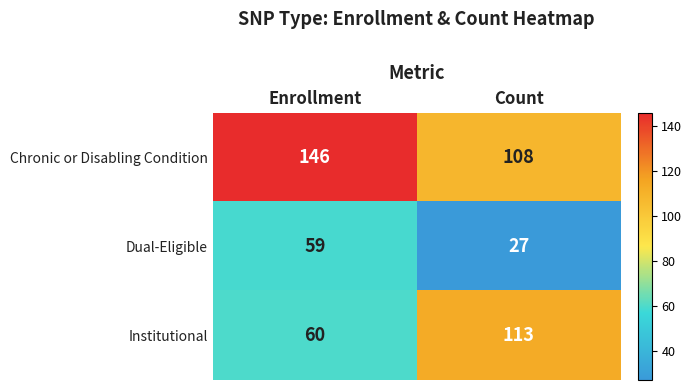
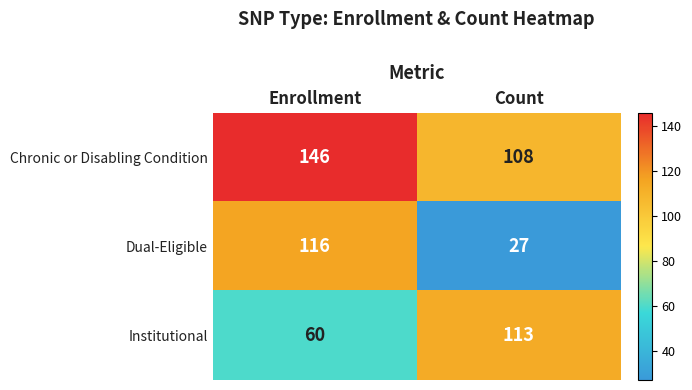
  {
    "Chronic or Disabling Condition": {
      "Enrollment": 146,
      "Count": 108
    },
    "Dual-Eligible": {
-     "Enrollment": 59,
+     "Enrollment": 116,
      "Count": 27
    },
    "Institutional": {
      "Enrollment": 60,
      "Count": 113
    }
  }
